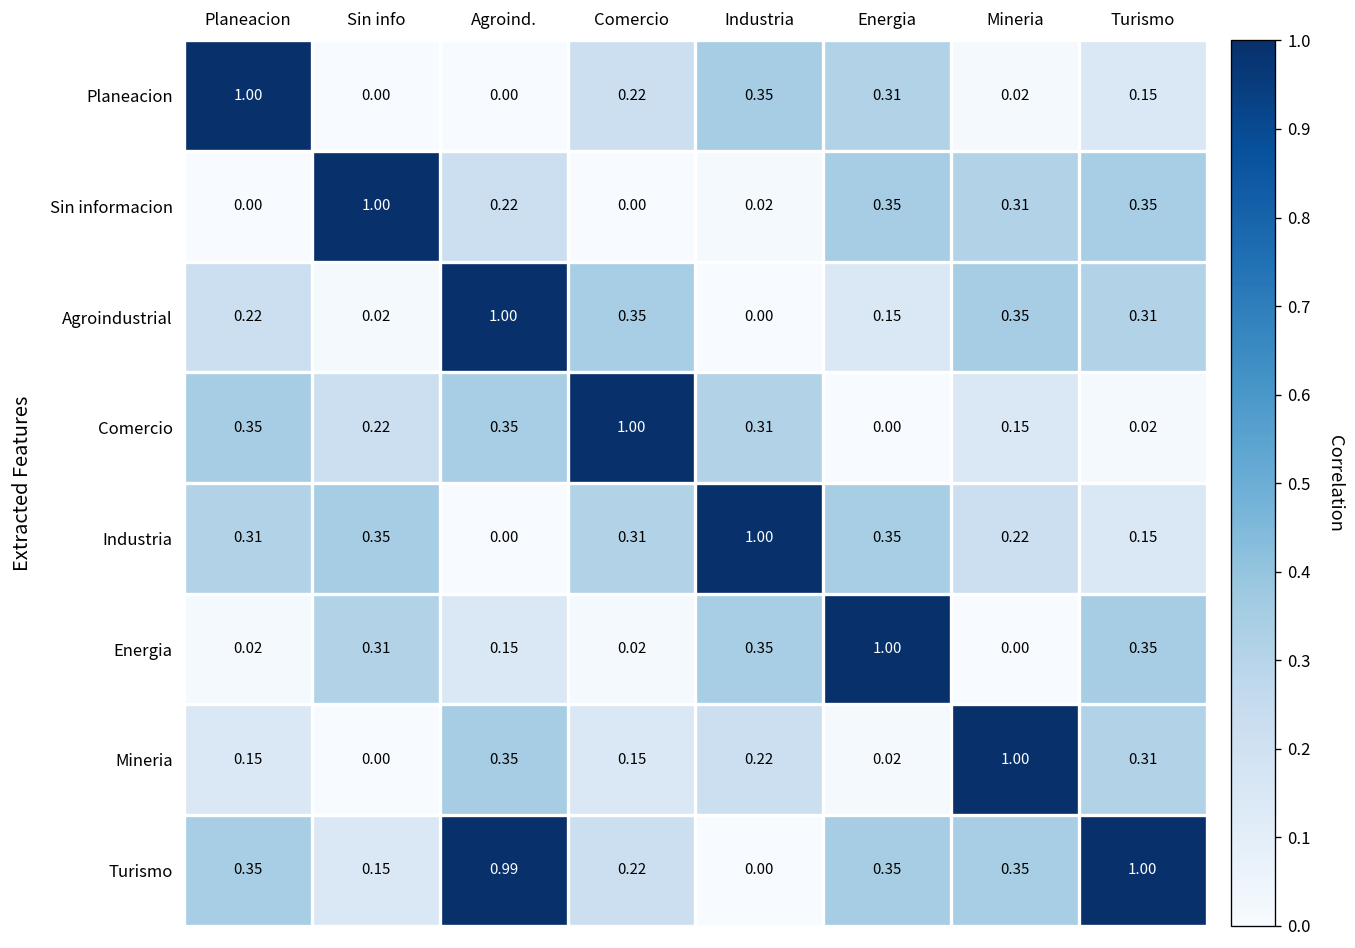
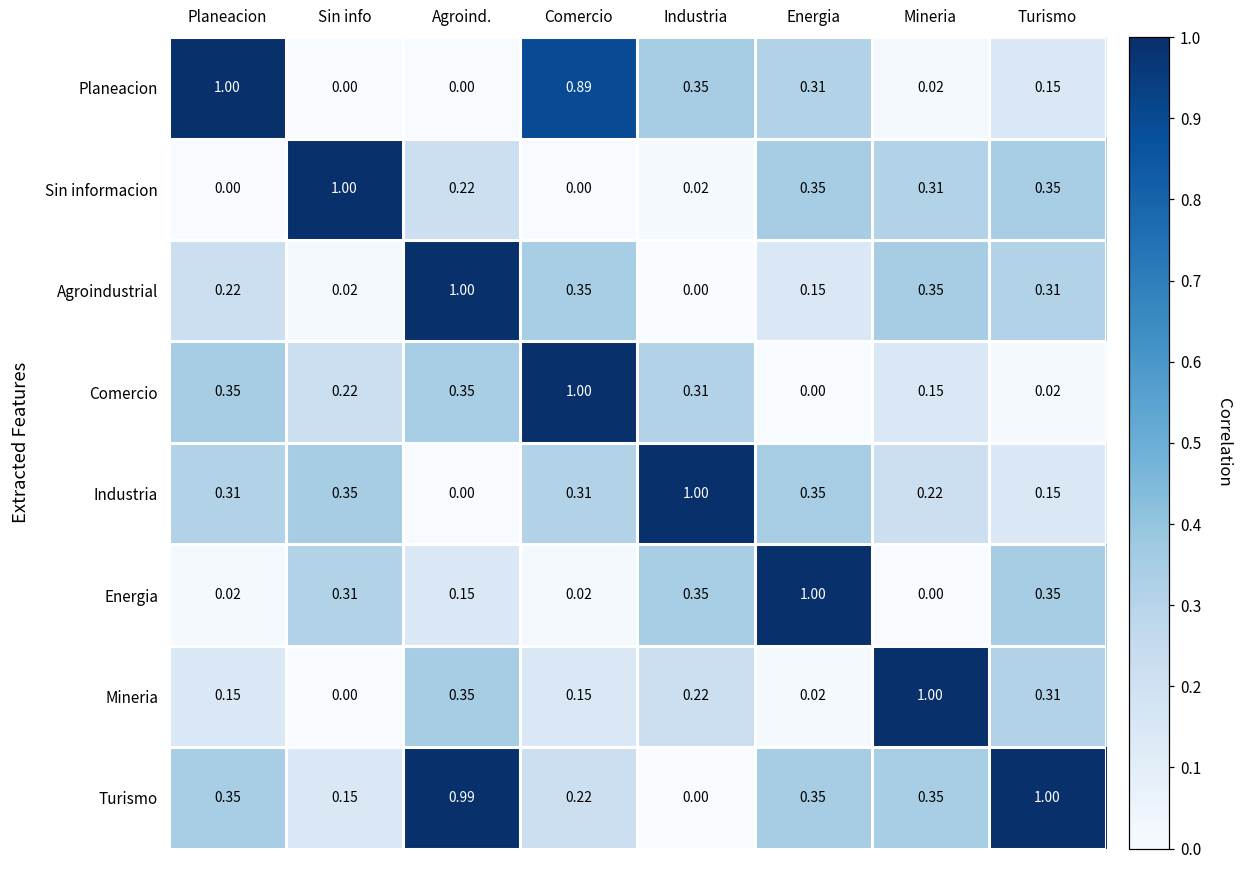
  {
    "Planeacion": {
      "Planeacion": 1.00,
      "Sin info": 0.00,
      "Agroind.": 0.00,
-     "Comercio": 0.22,
+     "Comercio": 0.89,
      "Industria": 0.35,
      "Energia": 0.31,
      "Mineria": 0.02,
      "Turismo": 0.15
    },
    "Sin informacion": {
      "Planeacion": 0.00,
      "Sin info": 1.00,
      "Agroind.": 0.22,
      "Comercio": 0.00,
      "Industria": 0.02,
      "Energia": 0.35,
      "Mineria": 0.31,
      "Turismo": 0.35
    },
    "Agroindustrial": {
      "Planeacion": 0.22,
      "Sin info": 0.02,
      "Agroind.": 1.00,
      "Comercio": 0.35,
      "Industria": 0.00,
      "Energia": 0.15,
      "Mineria": 0.35,
      "Turismo": 0.31
    },
    "Comercio": {
      "Planeacion": 0.35,
      "Sin info": 0.22,
      "Agroind.": 0.35,
      "Comercio": 1.00,
      "Industria": 0.31,
      "Energia": 0.00,
      "Mineria": 0.15,
      "Turismo": 0.02
    },
    "Industria": {
      "Planeacion": 0.31,
      "Sin info": 0.35,
      "Agroind.": 0.00,
      "Comercio": 0.31,
      "Industria": 1.00,
      "Energia": 0.35,
      "Mineria": 0.22,
      "Turismo": 0.15
    },
    "Energia": {
      "Planeacion": 0.02,
      "Sin info": 0.31,
      "Agroind.": 0.15,
      "Comercio": 0.02,
      "Industria": 0.35,
      "Energia": 1.00,
      "Mineria": 0.00,
      "Turismo": 0.35
    },
    "Mineria": {
      "Planeacion": 0.15,
      "Sin info": 0.00,
      "Agroind.": 0.35,
      "Comercio": 0.15,
      "Industria": 0.22,
      "Energia": 0.02,
      "Mineria": 1.00,
      "Turismo": 0.31
    },
    "Turismo": {
      "Planeacion": 0.35,
      "Sin info": 0.15,
      "Agroind.": 0.99,
      "Comercio": 0.22,
      "Industria": 0.00,
      "Energia": 0.35,
      "Mineria": 0.35,
      "Turismo": 1.00
    }
  }
